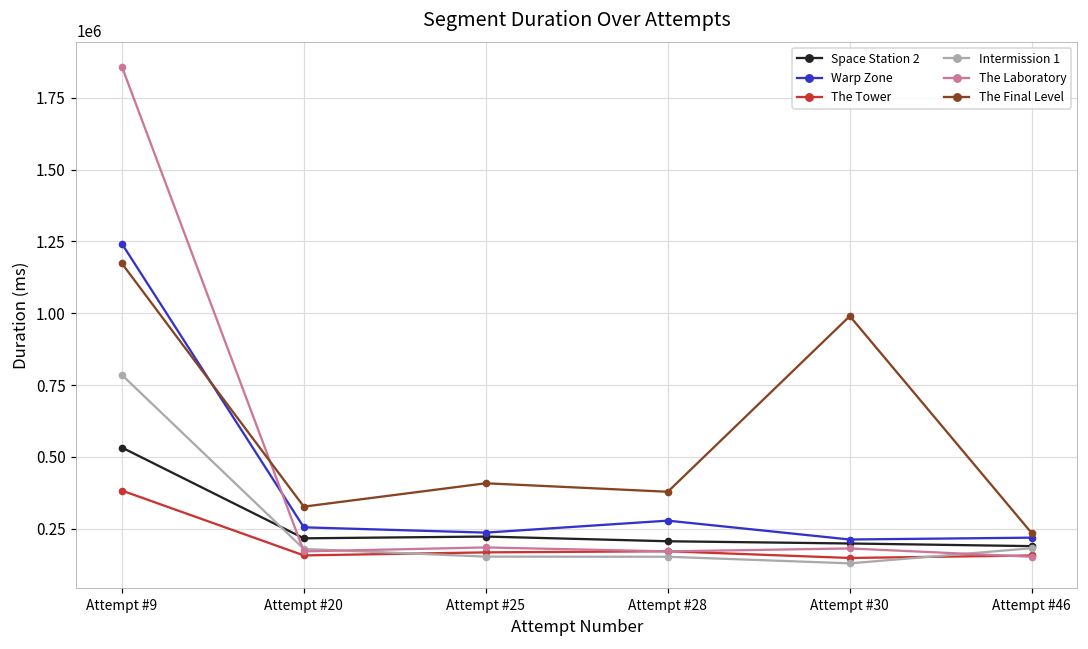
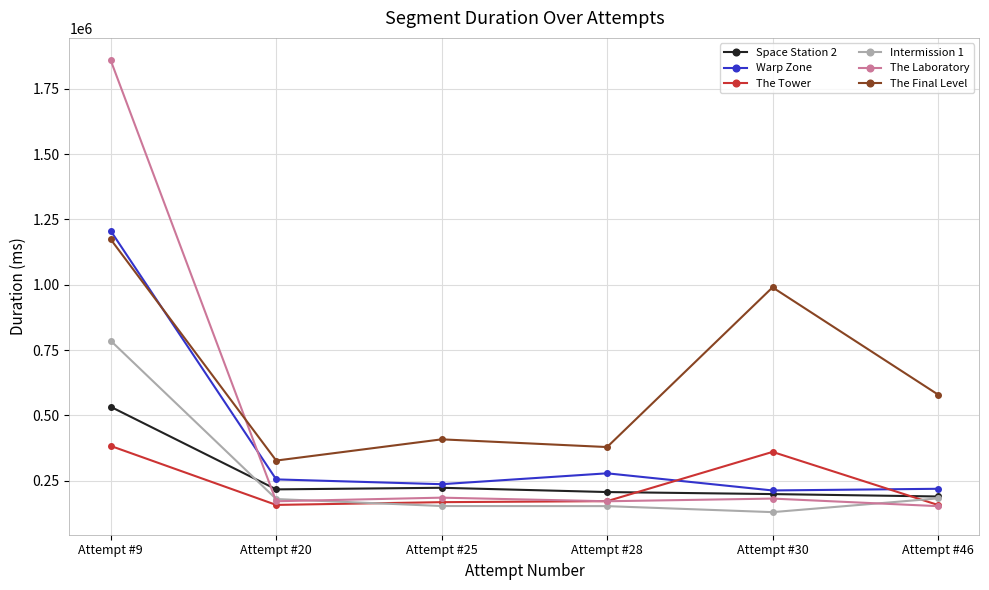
  {
    "Space Station 2": {
      "Attempt #9": 530000,
      "Attempt #20": 220000,
      "Attempt #25": 220000,
      "Attempt #28": 210000,
      "Attempt #30": 200000
    },
    "Warp Zone": {
-     "Attempt #9": 1240000,
+     "Attempt #9": 1210000,
      "Attempt #20": 250000,
      "Attempt #25": 240000,
      "Attempt #28": 280000,
      "Attempt #30": 210000,
      "Attempt #46": 220000
    },
    "The Tower": {
      "Attempt #9": 380000,
      "Attempt #20": 160000,
      "Attempt #25": 170000,
-     "Attempt #30": 150000
+     "Attempt #30": 360000
    },
    "Intermission 1": {
      "Attempt #9": 790000,
      "Attempt #25": 150000,
      "Attempt #28": 150000,
      "Attempt #30": 130000
    },
    "The Laboratory": {
      "Attempt #9": 1860000,
      "Attempt #25": 180000,
      "Attempt #30": 180000
    },
    "The Final Level": {
      "Attempt #9": 1170000,
      "Attempt #20": 330000,
      "Attempt #25": 410000,
      "Attempt #28": 380000,
      "Attempt #30": 990000,
-     "Attempt #46": 230000
+     "Attempt #46": 580000
    }
  }
